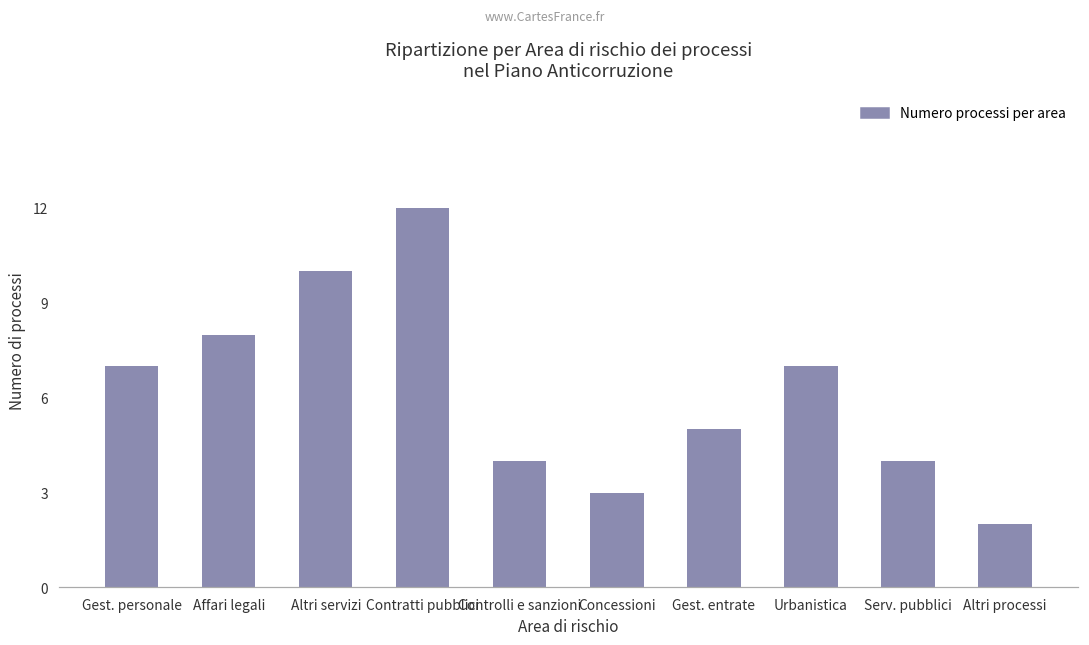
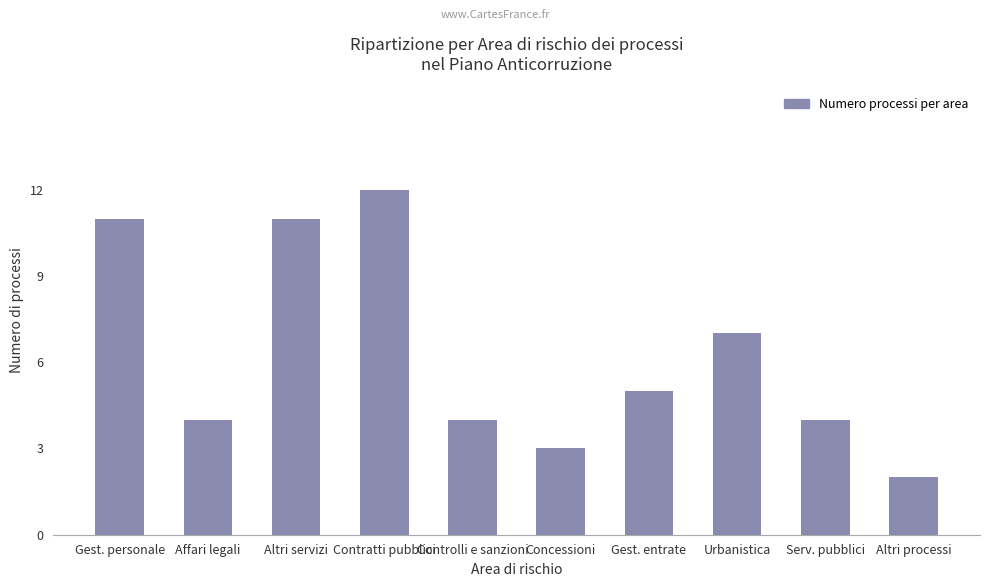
  {
-   "Gest. personale": 7,
-   "Affari legali": 8,
-   "Altri servizi": 10,
+   "Gest. personale": 11,
+   "Affari legali": 4,
+   "Altri servizi": 11,
    "Concessioni": 3,
    "Gest. entrate": 5,
    "Urbanistica": 7,
    "Serv. pubblici": 4,
    "Altri processi": 2
  }
